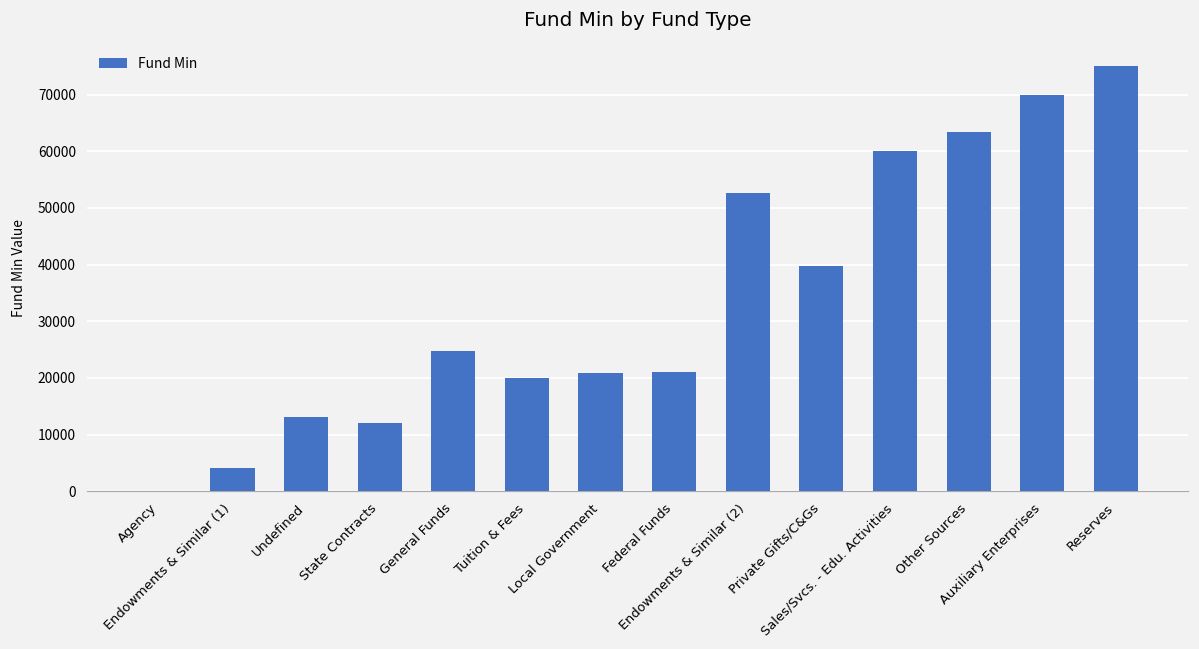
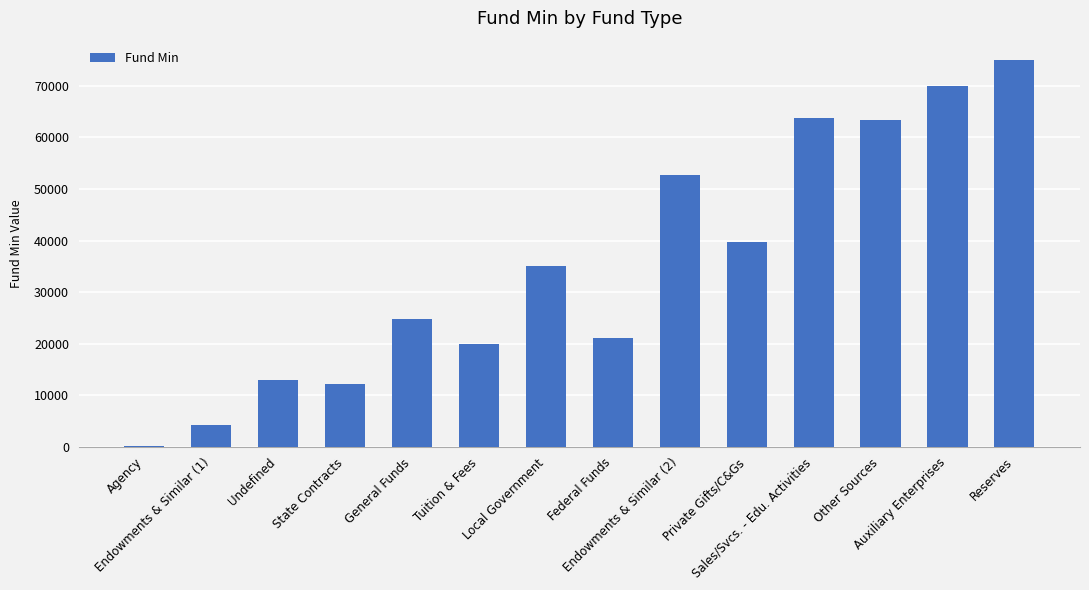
  {
    "Endowments & Similar (1)": 4000,
    "Undefined": 13000,
    "State Contracts": 12000,
    "General Funds": 25000,
    "Tuition & Fees": 20000,
-   "Local Government": 21000,
+   "Local Government": 35000,
    "Federal Funds": 21000,
    "Endowments & Similar (2)": 53000,
    "Private Gifts/C&Gs": 40000,
-   "Sales/Svcs. - Edu. Activities": 60000,
+   "Sales/Svcs. - Edu. Activities": 64000,
    "Other Sources": 63000,
    "Auxiliary Enterprises": 70000,
    "Reserves": 75000
  }
